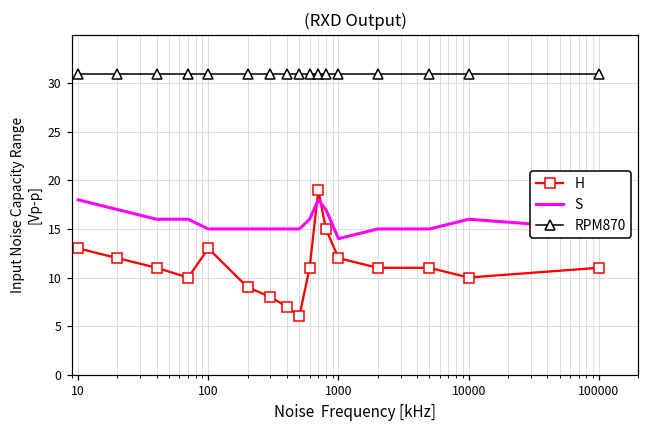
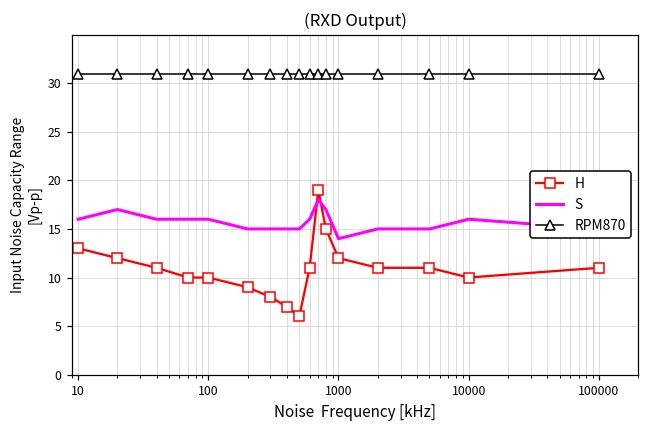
  {
    "H": {
      "10": 13,
-     "100": 13,
+     "100": 10,
      "1000": 12,
      "10000": 10,
      "100000": 11
    },
    "S": {
-     "10": 18,
-     "100": 15,
+     "10": 16,
+     "100": 16,
      "1000": 14,
      "10000": 16
    },
    "RPM870": {
      "10": 31,
      "100": 31,
      "1000": 31,
      "10000": 31,
      "100000": 31
    }
  }
